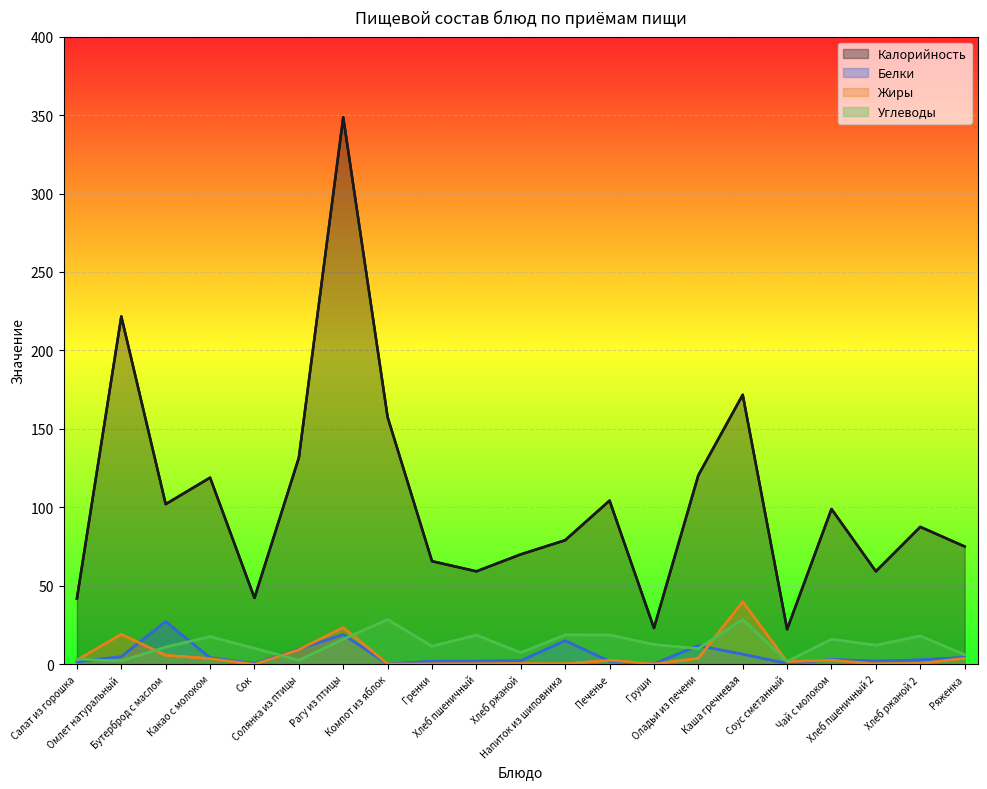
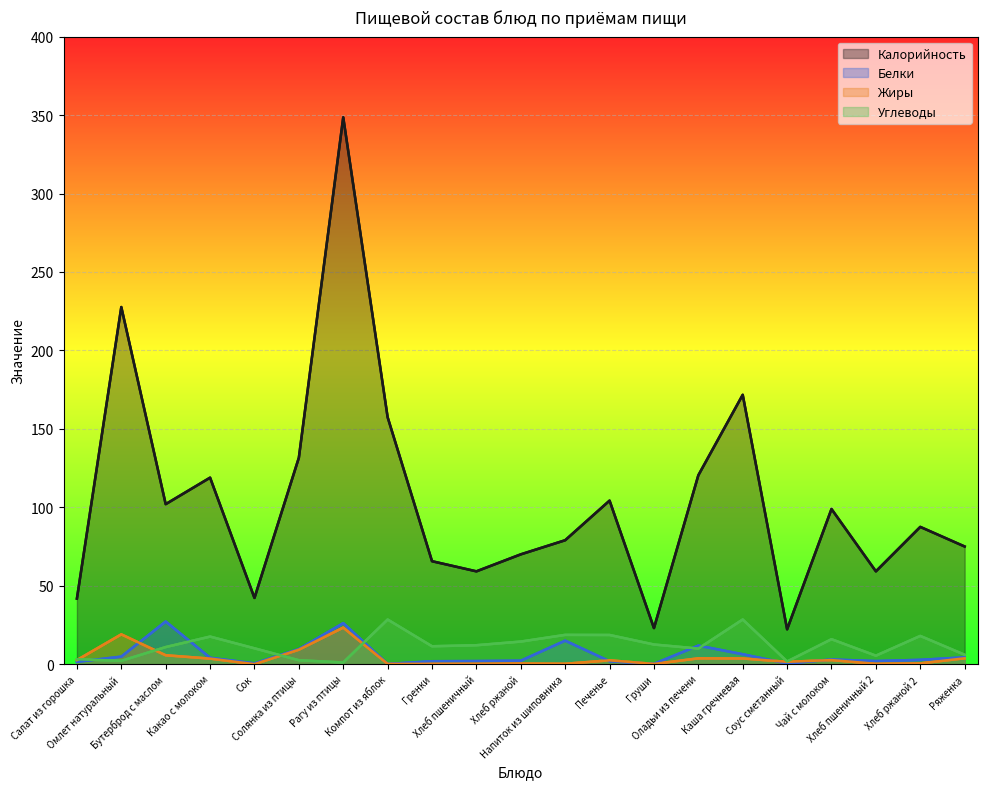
  {
    "Калорийность": {
      "Салат из горошка": 42,
-     "Омлет натуральный": 222,
+     "Омлет натуральный": 228,
      "Бутерброд с маслом": 102,
      "Какао с молоком": 119,
      "Сок": 42,
      "Солянка из птицы": 132,
      "Рагу из птицы": 349,
      "Компот из яблок": 157,
      "Гренки": 66,
      "Хлеб пшеничный": 59,
      "Хлеб ржаной": 70,
      "Напиток из шиповника": 79,
      "Печенье": 104,
      "Груши": 23,
      "Оладьи из печени": 120,
      "Каша гречневая": 172,
      "Соус сметанный": 22,
      "Чай с молоком": 99,
      "Хлеб пшеничный 2": 59,
      "Хлеб ржаной 2": 88,
      "Ряженка": 75
    },
    "Белки": {
      "Омлет натуральный": 5,
      "Бутерброд с маслом": 27,
-     "Рагу из птицы": 19,
+     "Рагу из птицы": 26,
      "Гренки": 2,
      "Хлеб пшеничный": 2,
      "Хлеб ржаной": 2,
      "Напиток из шиповника": 15,
      "Оладьи из печени": 12,
      "Каша гречневая": 6,
      "Хлеб пшеничный 2": 2,
      "Хлеб ржаной 2": 3
    },
    "Жиры": {
      "Омлет натуральный": 19,
      "Бутерброд с маслом": 6,
      "Рагу из птицы": 23,
      "Гренки": 0,
      "Хлеб пшеничный": 0,
      "Хлеб ржаной": 0,
      "Напиток из шиповника": 0,
      "Оладьи из печени": 4,
-     "Каша гречневая": 40,
+     "Каша гречневая": 4,
      "Хлеб пшеничный 2": 0,
      "Хлеб ржаной 2": 1
    },
    "Углеводы": {
      "Омлет натуральный": 2,
      "Бутерброд с маслом": 11,
      "Какао с молоком": 18,
      "Сок": 10,
      "Солянка из птицы": 3,
-     "Рагу из птицы": 16,
+     "Рагу из птицы": 1,
      "Компот из яблок": 28,
      "Гренки": 11,
-     "Хлеб пшеничный": 19,
-     "Хлеб ржаной": 7,
+     "Хлеб пшеничный": 12,
+     "Хлеб ржаной": 14,
      "Напиток из шиповника": 19,
      "Печенье": 19,
      "Груши": 13,
      "Оладьи из печени": 10,
      "Каша гречневая": 28,
      "Чай с молоком": 16,
-     "Хлеб пшеничный 2": 12,
+     "Хлеб пшеничный 2": 5,
      "Хлеб ржаной 2": 18,
      "Ряженка": 6
    }
  }
